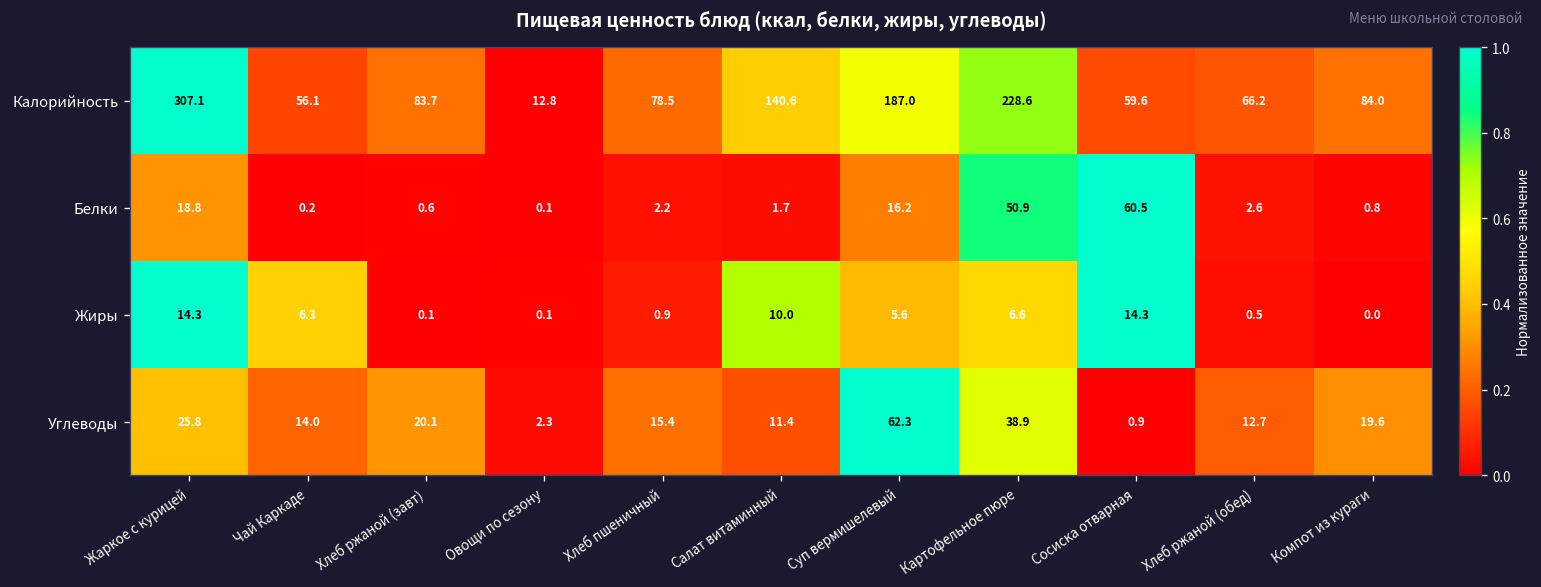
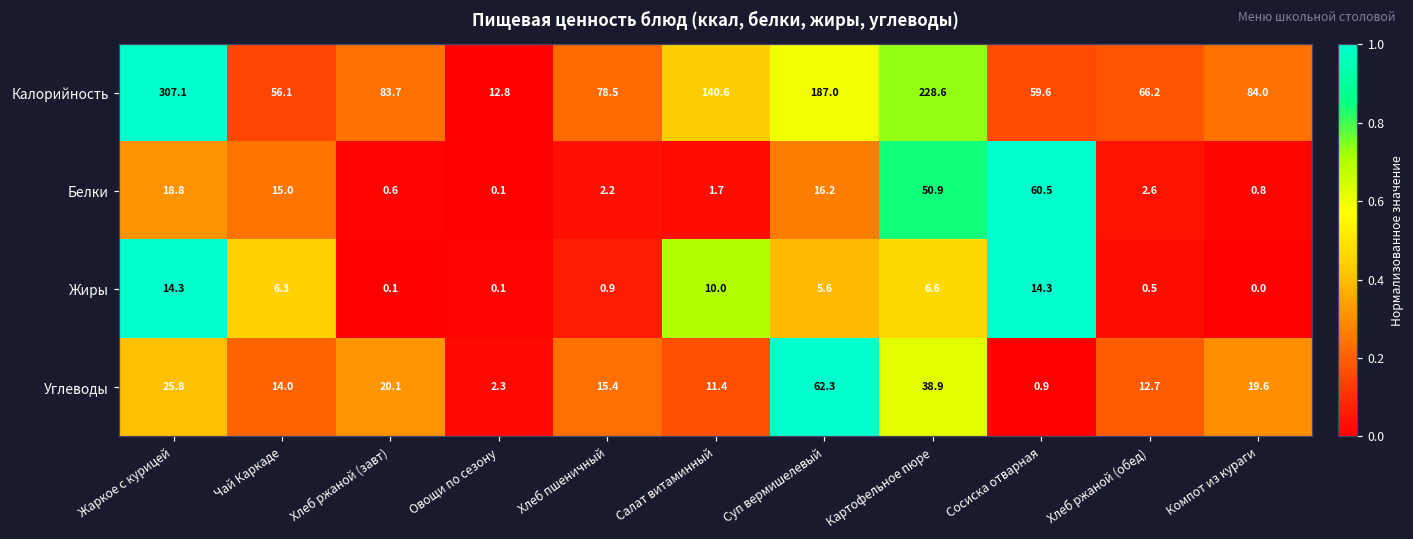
  {
    "Калорийность": {
      "Жаркое с курицей": 307.1,
      "Чай Каркаде": 56.1,
      "Хлеб ржаной (завт)": 83.7,
      "Овощи по сезону": 12.8,
      "Хлеб пшеничный": 78.5,
      "Салат витаминный": 140.6,
      "Суп вермишелевый": 187.0,
      "Картофельное пюре": 228.6,
      "Сосиска отварная": 59.6,
      "Хлеб ржаной (обед)": 66.2,
      "Компот из кураги": 84.0
    },
    "Белки": {
      "Жаркое с курицей": 18.8,
-     "Чай Каркаде": 0.2,
+     "Чай Каркаде": 15.0,
      "Хлеб ржаной (завт)": 0.6,
      "Овощи по сезону": 0.1,
      "Хлеб пшеничный": 2.2,
      "Салат витаминный": 1.7,
      "Суп вермишелевый": 16.2,
      "Картофельное пюре": 50.9,
      "Сосиска отварная": 60.5,
      "Хлеб ржаной (обед)": 2.6,
      "Компот из кураги": 0.8
    },
    "Жиры": {
      "Жаркое с курицей": 14.3,
      "Чай Каркаде": 6.3,
      "Хлеб ржаной (завт)": 0.1,
      "Овощи по сезону": 0.1,
      "Хлеб пшеничный": 0.9,
      "Салат витаминный": 10.0,
      "Суп вермишелевый": 5.6,
      "Картофельное пюре": 6.6,
      "Сосиска отварная": 14.3,
      "Хлеб ржаной (обед)": 0.5,
      "Компот из кураги": 0.0
    },
    "Углеводы": {
      "Жаркое с курицей": 25.8,
      "Чай Каркаде": 14.0,
      "Хлеб ржаной (завт)": 20.1,
      "Овощи по сезону": 2.3,
      "Хлеб пшеничный": 15.4,
      "Салат витаминный": 11.4,
      "Суп вермишелевый": 62.3,
      "Картофельное пюре": 38.9,
      "Сосиска отварная": 0.9,
      "Хлеб ржаной (обед)": 12.7,
      "Компот из кураги": 19.6
    }
  }
